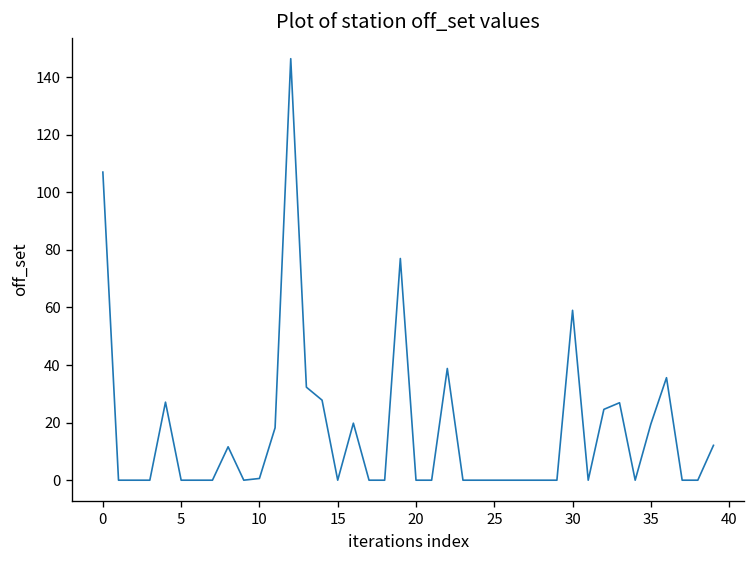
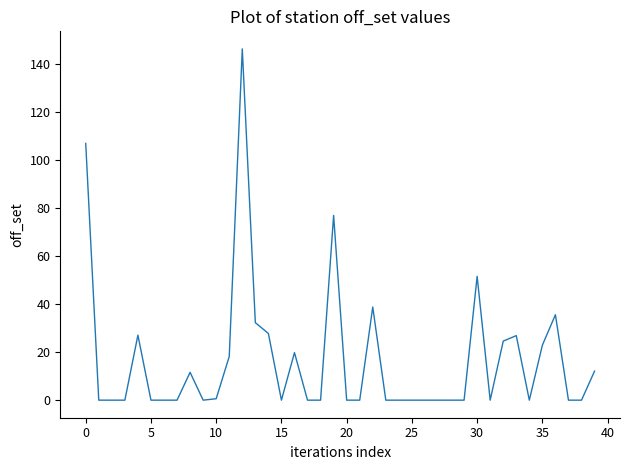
  {
    "0": 107,
    "5": 0,
    "10": 1,
    "15": 0,
    "20": 0,
    "25": 0,
-   "30": 59,
-   "35": 20
+   "30": 52,
+   "35": 23
  }
